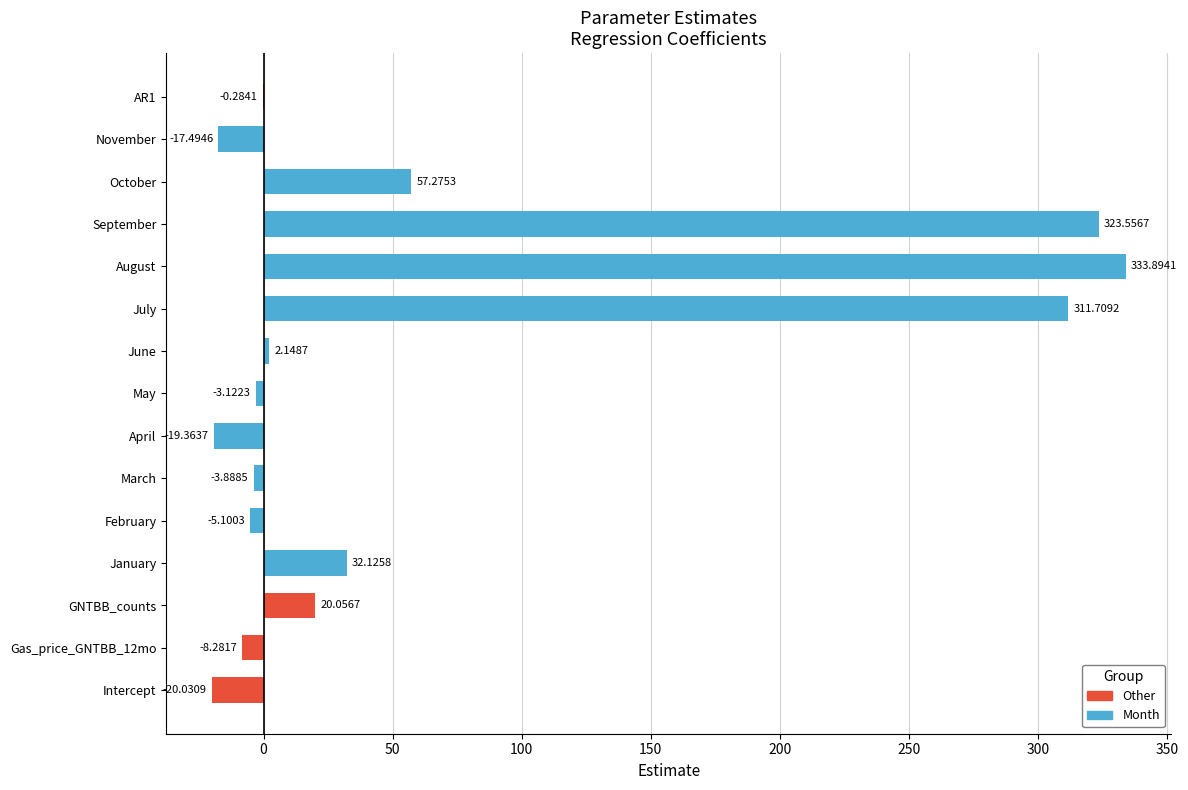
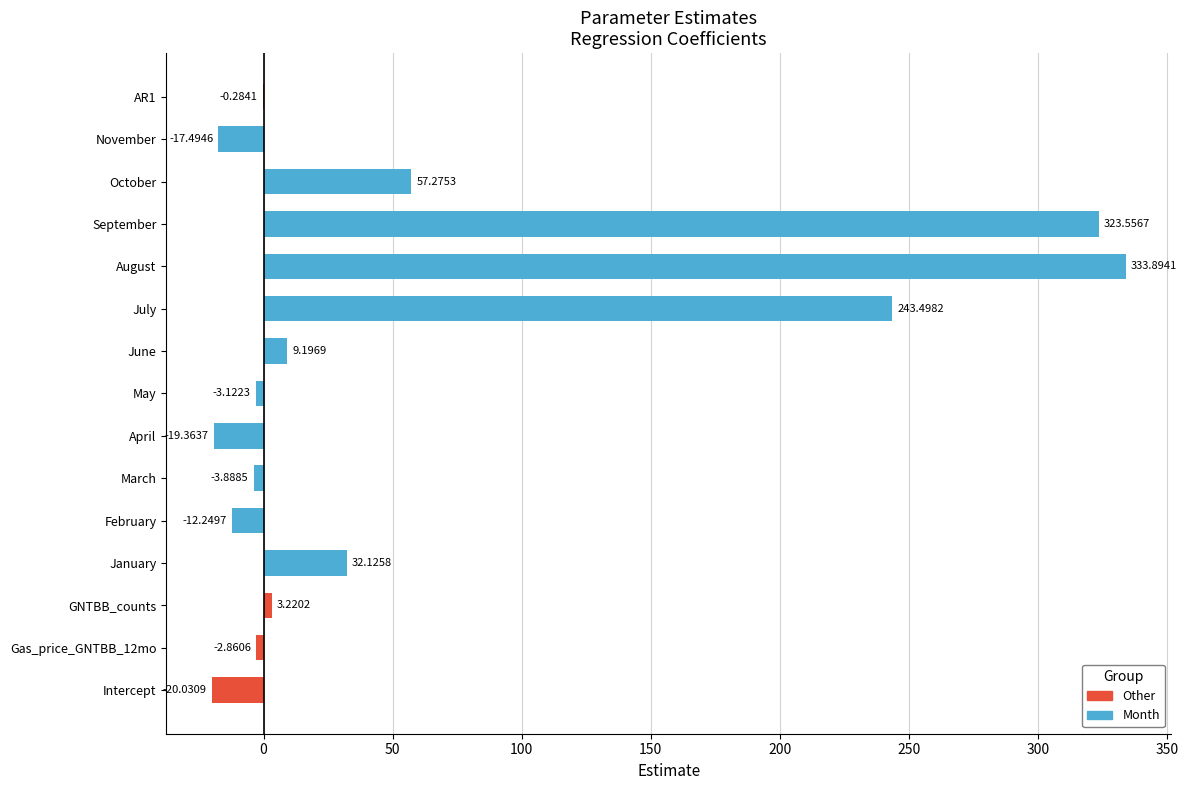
  {
    "AR1": -0.2841,
    "November": -17.4946,
    "October": 57.2753,
    "September": 323.5567,
    "August": 333.8941,
-   "July": 311.7092,
-   "June": 2.1487,
+   "July": 243.4982,
+   "June": 9.1969,
    "May": -3.1223,
    "April": -19.3637,
    "March": -3.8885,
-   "February": -5.1003,
+   "February": -12.2497,
    "January": 32.1258,
-   "GNTBB_counts": 20.0567,
-   "Gas_price_GNTBB_12mo": -8.2817,
+   "GNTBB_counts": 3.2202,
+   "Gas_price_GNTBB_12mo": -2.8606,
    "Intercept": -20.0309
  }
